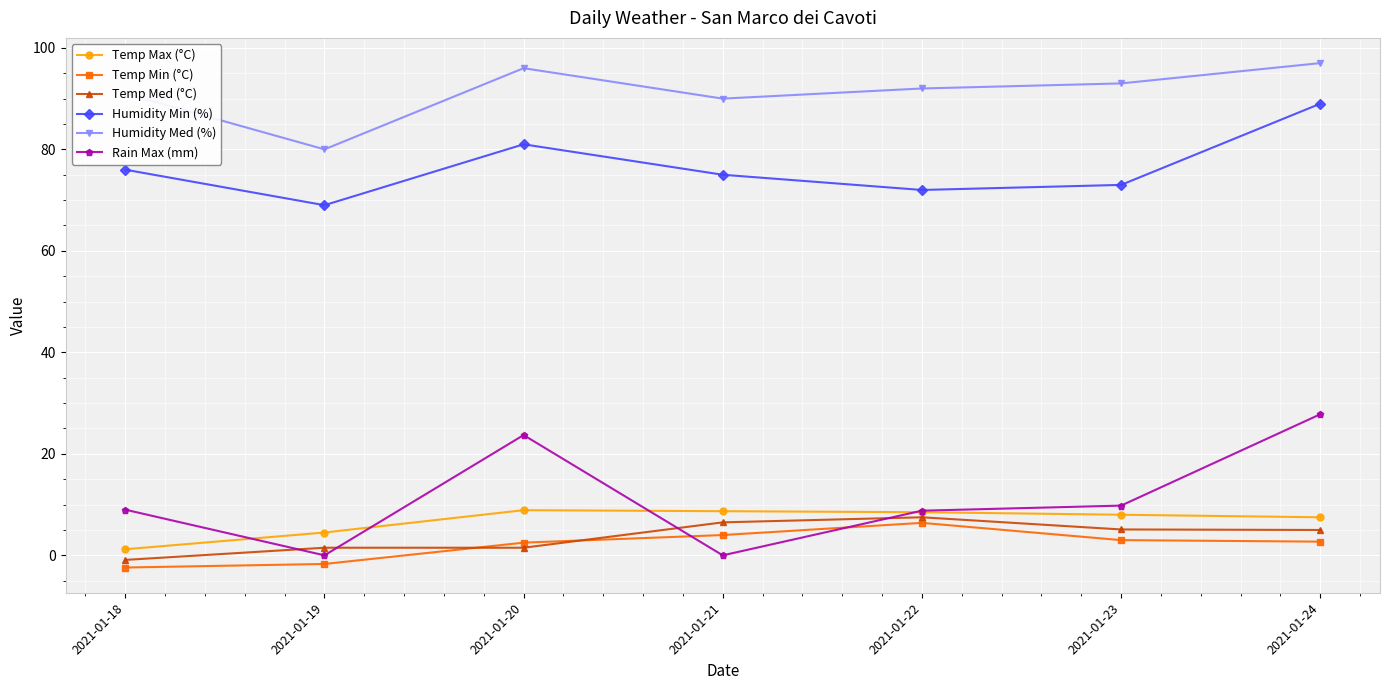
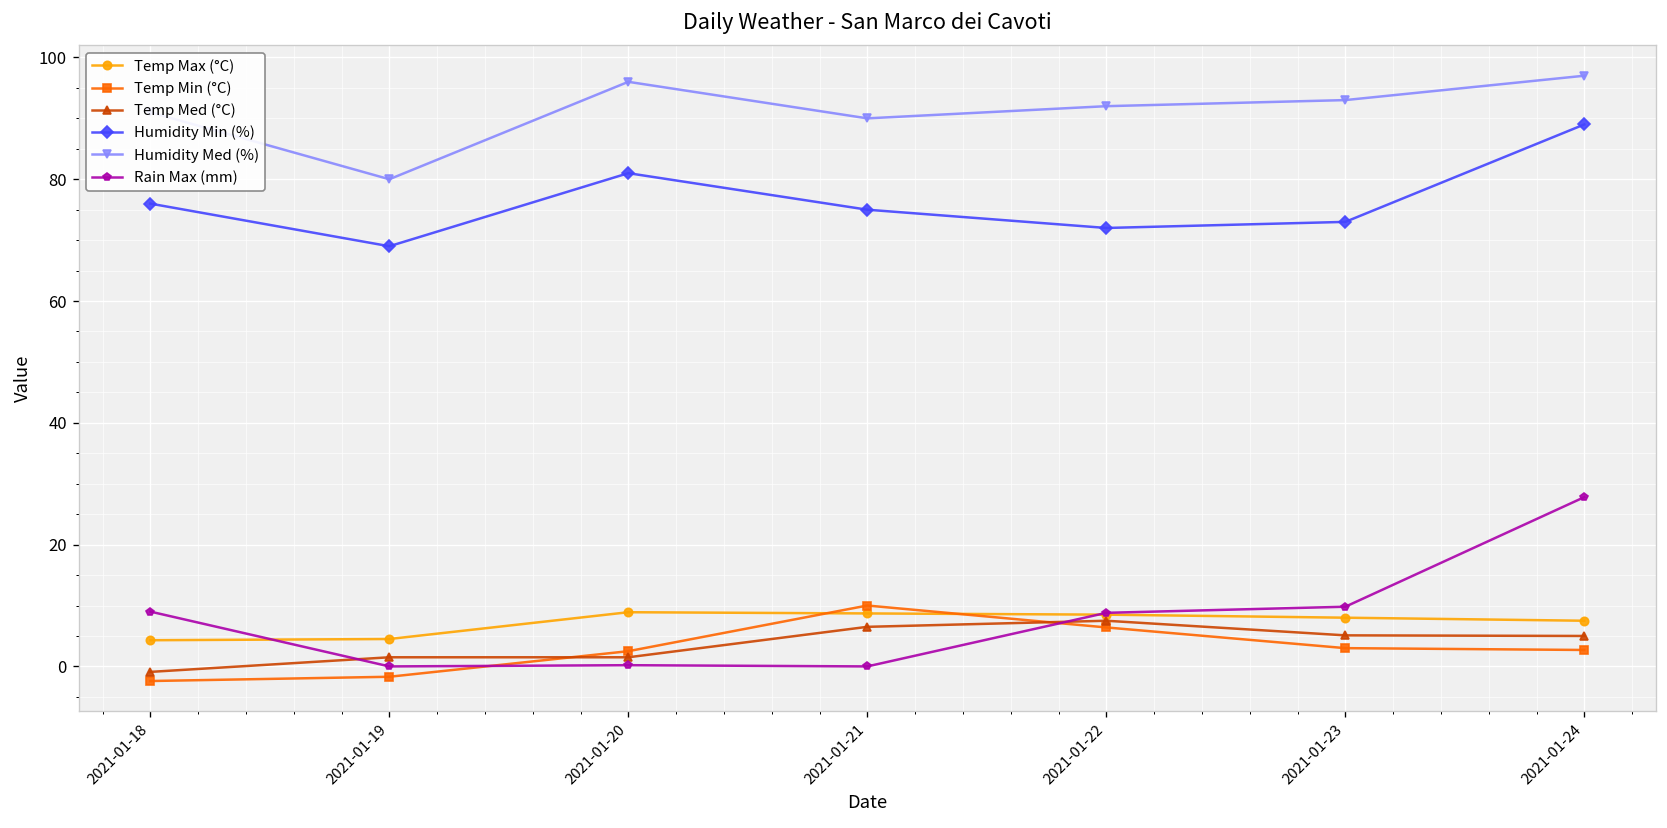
  {
    "Temp Max (°C)": {
-     "2021-01-18": 1,
+     "2021-01-18": 4,
      "2021-01-19": 5,
      "2021-01-20": 9,
      "2021-01-21": 9,
      "2021-01-23": 8,
      "2021-01-24": 8
    },
    "Temp Min (°C)": {
      "2021-01-18": -2,
      "2021-01-19": -2,
      "2021-01-20": 3,
-     "2021-01-21": 4,
+     "2021-01-21": 10,
      "2021-01-22": 6,
      "2021-01-23": 3,
      "2021-01-24": 3
    },
    "Temp Med (°C)": {
      "2021-01-18": -1,
      "2021-01-19": 2,
      "2021-01-20": 2,
      "2021-01-21": 7,
      "2021-01-22": 8,
      "2021-01-23": 5,
      "2021-01-24": 5
    },
    "Humidity Min (%)": {
      "2021-01-18": 76,
      "2021-01-19": 69,
      "2021-01-20": 81,
      "2021-01-21": 75,
      "2021-01-22": 72,
      "2021-01-23": 73,
      "2021-01-24": 89
    },
    "Humidity Med (%)": {
      "2021-01-19": 80,
      "2021-01-20": 96,
      "2021-01-21": 90,
      "2021-01-22": 92,
      "2021-01-23": 93,
      "2021-01-24": 97
    },
    "Rain Max (mm)": {
      "2021-01-18": 9,
      "2021-01-19": 0,
-     "2021-01-20": 24,
+     "2021-01-20": 0,
      "2021-01-21": 0,
      "2021-01-23": 10,
      "2021-01-24": 28
    }
  }
